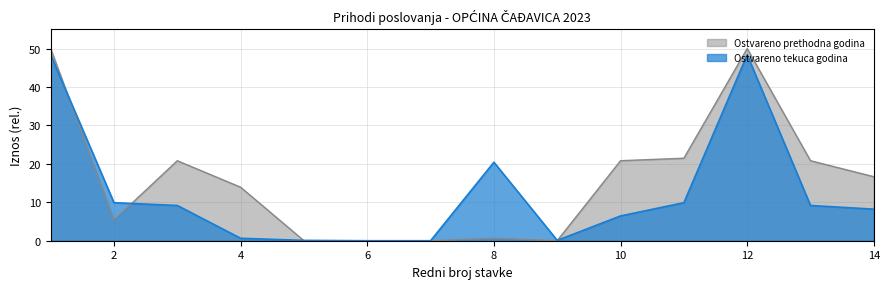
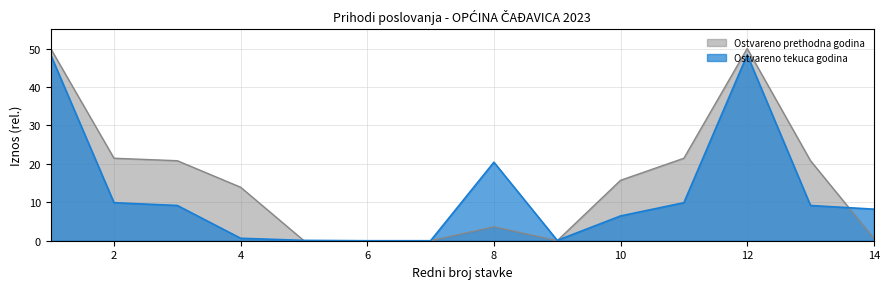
  {
    "Ostvareno prethodna godina": {
-     "2": 5,
+     "2": 21,
      "4": 14,
-     "8": 1,
-     "10": 21,
+     "8": 4,
+     "10": 16,
      "12": 50,
-     "14": 17
+     "14": 1
    },
    "Ostvareno tekuca godina": {
      "2": 10,
      "4": 1,
      "8": 20,
      "10": 6,
      "12": 48,
      "14": 8
    }
  }
